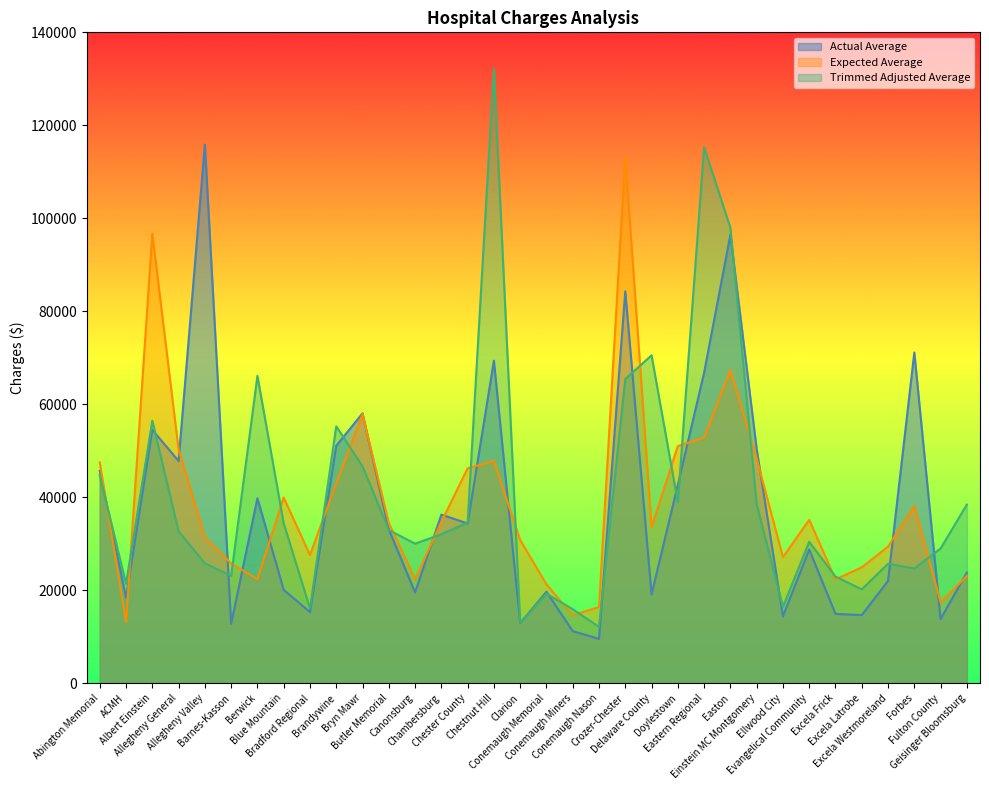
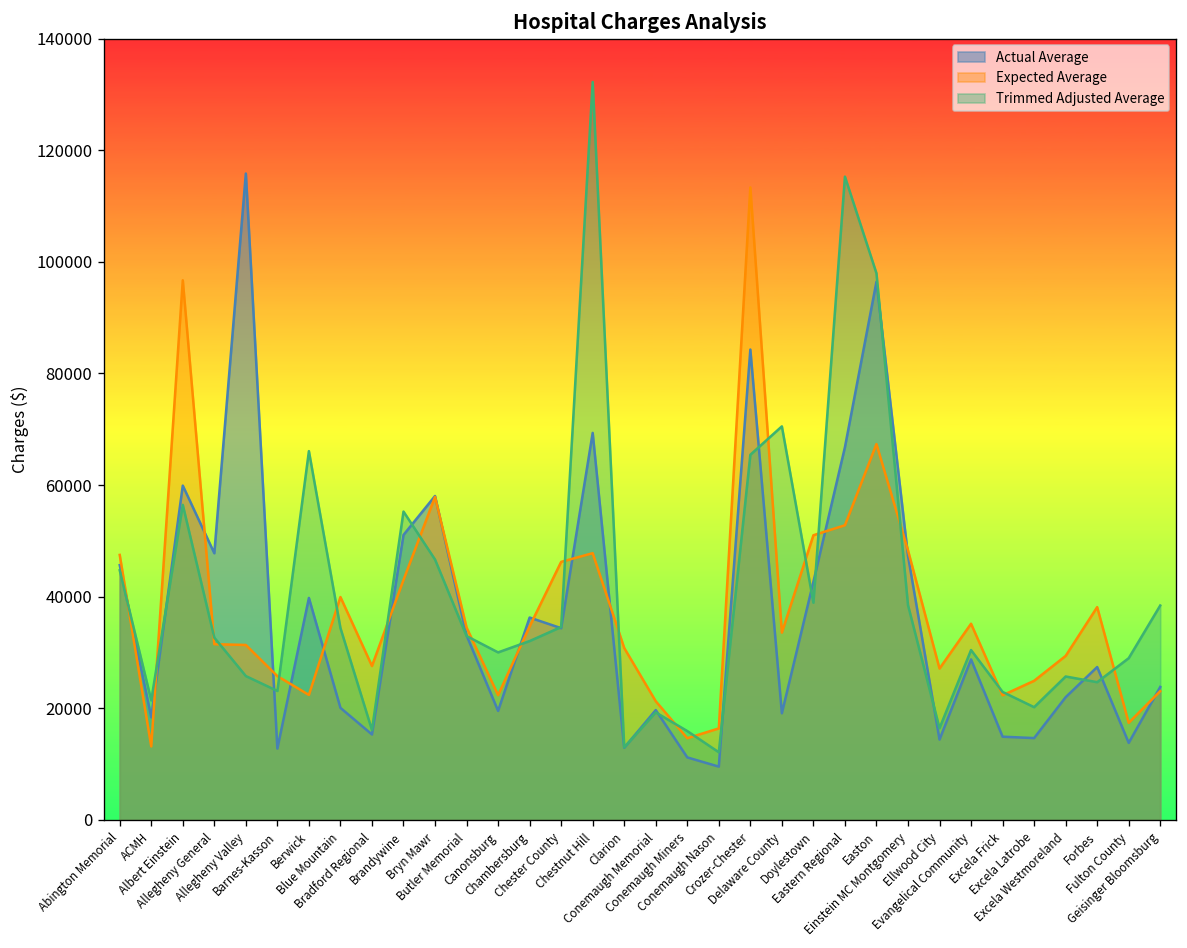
  {
    "Actual Average": {
      "Abington Memorial": 46000,
      "ACMH": 18000,
-     "Albert Einstein": 54000,
+     "Albert Einstein": 60000,
      "Allegheny General": 48000,
      "Allegheny Valley": 116000,
      "Barnes-Kasson": 13000,
      "Berwick": 40000,
      "Blue Mountain": 20000,
      "Bradford Regional": 15000,
      "Brandywine": 51000,
      "Canonsburg": 20000,
      "Chambersburg": 36000,
      "Chestnut Hill": 69000,
      "Conemaugh Miners": 11000,
      "Conemaugh Nason": 10000,
      "Crozer-Chester": 84000,
      "Delaware County": 19000,
      "Doylestown": 43000,
      "Eastern Regional": 67000,
      "Easton": 96000,
-     "Einstein MC Montgomery": 50000,
+     "Einstein MC Montgomery": 47000,
      "Ellwood City": 14000,
      "Evangelical Community": 29000,
      "Excela Frick": 15000,
      "Excela Latrobe": 15000,
      "Excela Westmoreland": 22000,
-     "Forbes": 71000,
+     "Forbes": 27000,
      "Fulton County": 14000,
      "Geisinger Bloomsburg": 24000
    },
    "Expected Average": {
      "Abington Memorial": 47000,
      "ACMH": 13000,
      "Albert Einstein": 97000,
-     "Allegheny General": 50000,
+     "Allegheny General": 31000,
      "Allegheny Valley": 31000,
      "Barnes-Kasson": 26000,
      "Berwick": 22000,
      "Blue Mountain": 40000,
      "Bradford Regional": 28000,
      "Brandywine": 43000,
      "Butler Memorial": 34000,
      "Canonsburg": 22000,
      "Chambersburg": 35000,
      "Chester County": 46000,
      "Chestnut Hill": 48000,
      "Clarion": 31000,
      "Conemaugh Memorial": 21000,
      "Conemaugh Miners": 15000,
      "Conemaugh Nason": 16000,
      "Crozer-Chester": 113000,
      "Delaware County": 34000,
      "Doylestown": 51000,
      "Eastern Regional": 53000,
      "Easton": 67000,
      "Einstein MC Montgomery": 48000,
      "Ellwood City": 27000,
      "Evangelical Community": 35000,
      "Excela Frick": 22000,
      "Excela Latrobe": 25000,
      "Excela Westmoreland": 29000,
      "Forbes": 38000,
      "Fulton County": 17000,
      "Geisinger Bloomsburg": 23000
    },
    "Trimmed Adjusted Average": {
      "Abington Memorial": 45000,
      "ACMH": 21000,
      "Albert Einstein": 56000,
      "Allegheny General": 33000,
      "Allegheny Valley": 26000,
      "Barnes-Kasson": 23000,
      "Berwick": 66000,
      "Blue Mountain": 34000,
      "Bradford Regional": 16000,
      "Brandywine": 55000,
      "Bryn Mawr": 47000,
      "Canonsburg": 30000,
      "Chambersburg": 32000,
      "Chestnut Hill": 132000,
      "Conemaugh Miners": 16000,
      "Conemaugh Nason": 12000,
      "Crozer-Chester": 65000,
      "Delaware County": 71000,
      "Doylestown": 39000,
      "Eastern Regional": 115000,
      "Easton": 98000,
      "Einstein MC Montgomery": 38000,
      "Ellwood City": 16000,
      "Evangelical Community": 30000,
      "Excela Frick": 23000,
      "Excela Latrobe": 20000,
      "Excela Westmoreland": 26000,
      "Forbes": 25000,
      "Fulton County": 29000,
      "Geisinger Bloomsburg": 38000
    }
  }
